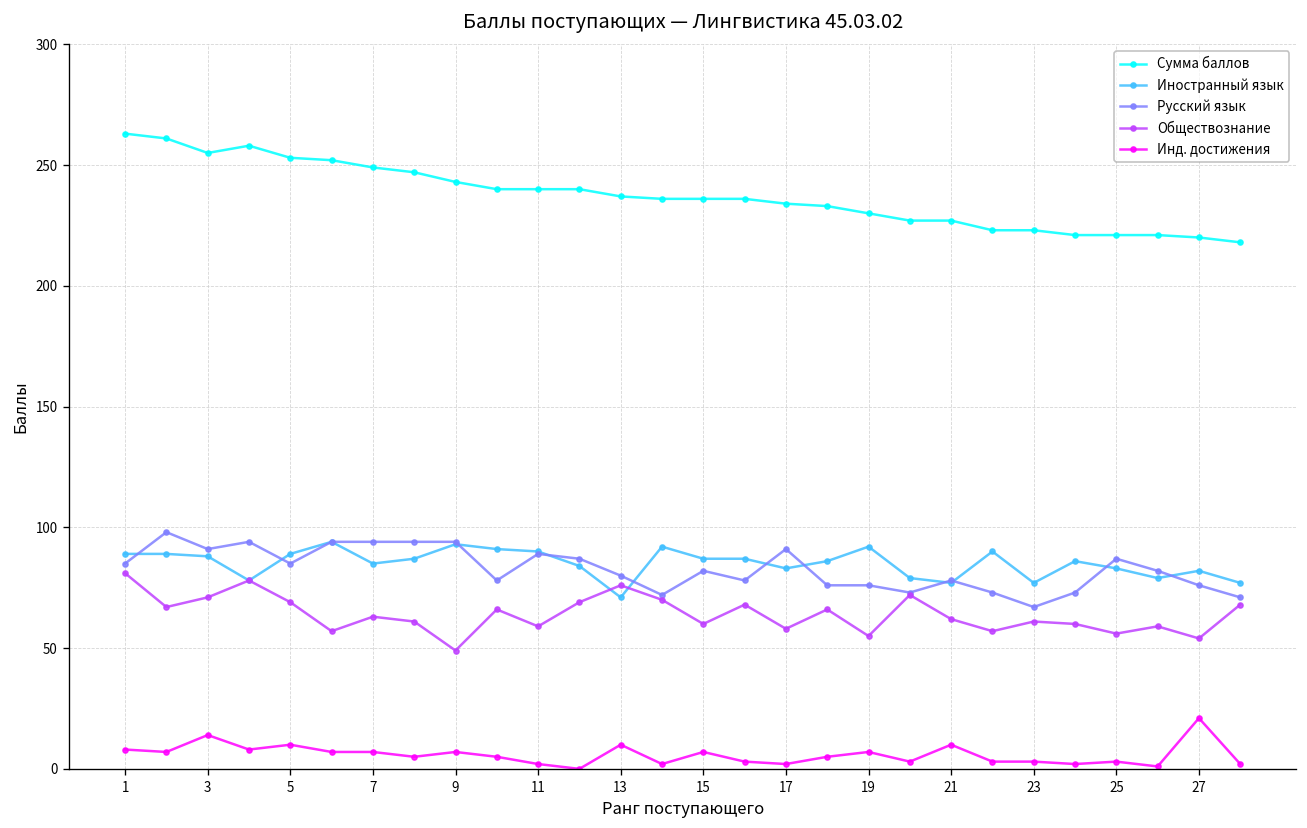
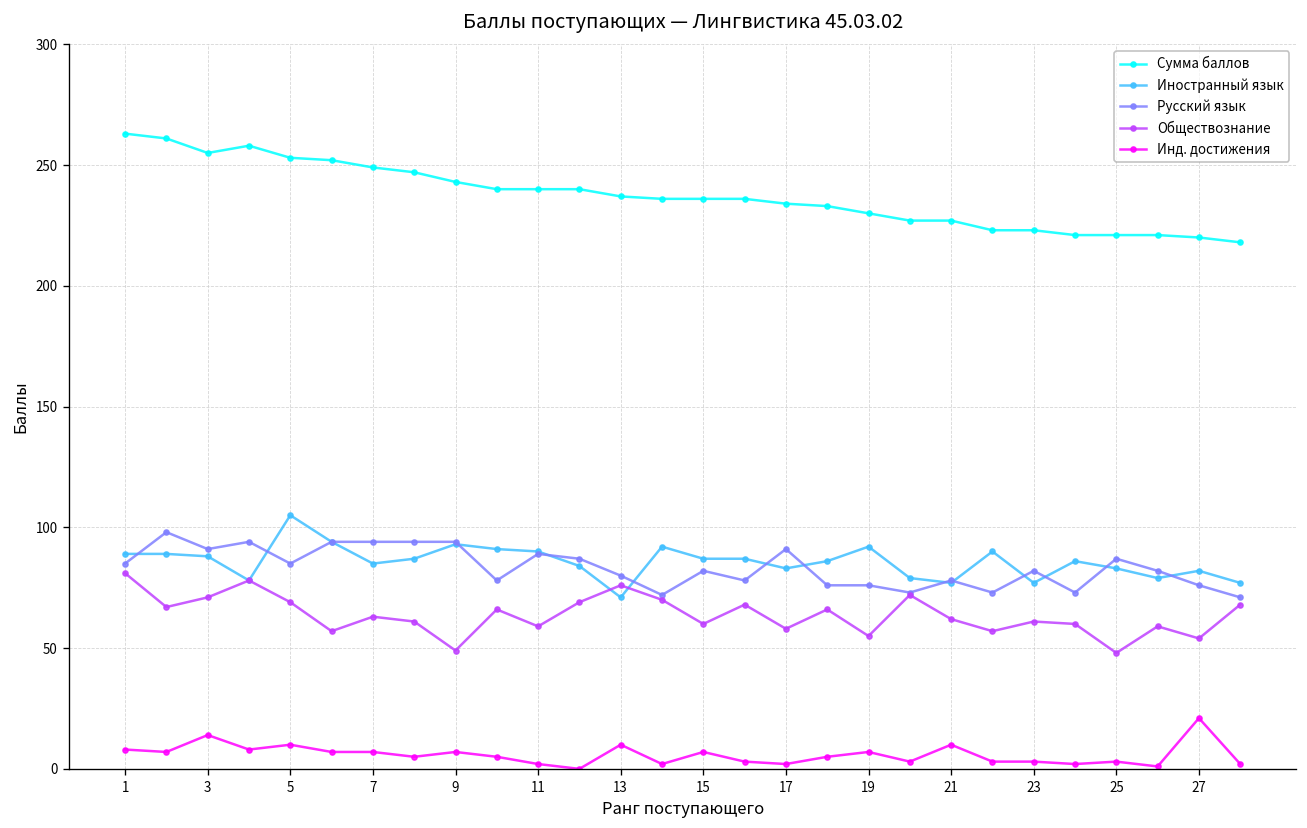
  {
    "Сумма баллов": {
      "1": 263,
      "3": 255,
      "5": 253,
      "7": 249,
      "9": 243,
      "11": 240,
      "13": 237,
      "15": 236,
      "17": 234,
      "19": 230,
      "21": 227,
      "23": 223,
      "25": 221,
      "27": 220
    },
    "Иностранный язык": {
      "1": 89,
      "3": 88,
-     "5": 89,
+     "5": 105,
      "7": 85,
      "13": 71,
      "15": 87,
      "17": 83,
      "19": 92,
      "23": 77,
      "25": 83,
      "27": 82
    },
    "Русский язык": {
      "1": 85,
      "3": 91,
      "5": 85,
      "7": 94,
      "13": 80,
      "15": 82,
      "17": 91,
      "19": 76,
-     "23": 67,
+     "23": 82,
      "25": 87,
      "27": 76
    },
    "Обществознание": {
      "1": 81,
      "3": 71,
      "5": 69,
      "7": 63,
      "9": 49,
      "11": 59,
      "13": 76,
      "15": 60,
      "17": 58,
      "19": 55,
      "21": 62,
      "23": 61,
-     "25": 56,
+     "25": 48,
      "27": 54
    },
    "Инд. достижения": {
      "1": 8,
      "3": 14,
      "5": 10,
      "7": 7,
      "9": 7,
      "11": 2,
      "13": 10,
      "15": 7,
      "17": 2,
      "19": 7,
      "21": 10,
      "23": 3,
      "25": 3,
      "27": 21
    }
  }
